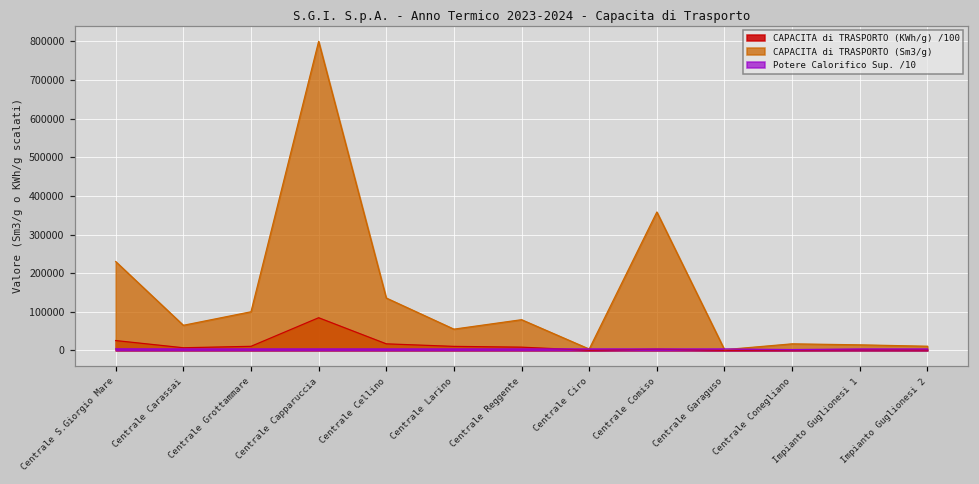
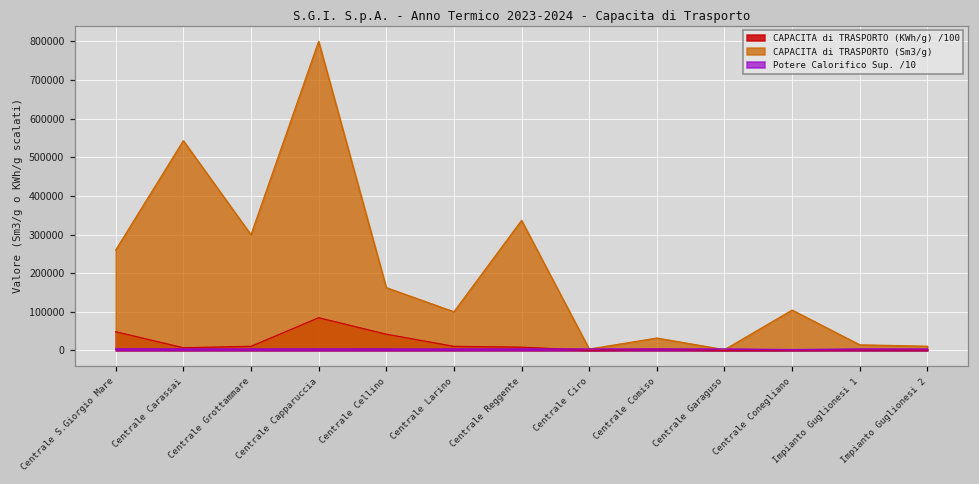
  {
    "CAPACITA di TRASPORTO (KWh/g) /100": {
-     "Centrale S.Giorgio Mare": 30000,
+     "Centrale S.Giorgio Mare": 50000,
      "Centrale Capparuccia": 80000,
-     "Centrale Cellino": 20000
+     "Centrale Cellino": 40000
    },
    "CAPACITA di TRASPORTO (Sm3/g)": {
-     "Centrale S.Giorgio Mare": 230000,
-     "Centrale Carassai": 70000,
-     "Centrale Grottammare": 100000,
+     "Centrale S.Giorgio Mare": 260000,
+     "Centrale Carassai": 540000,
+     "Centrale Grottammare": 300000,
      "Centrale Capparuccia": 800000,
-     "Centrale Cellino": 140000,
-     "Centrale Larino": 60000,
-     "Centrale Reggente": 80000,
-     "Centrale Comiso": 360000,
-     "Centrale Conegliano": 20000,
+     "Centrale Cellino": 160000,
+     "Centrale Larino": 100000,
+     "Centrale Reggente": 340000,
+     "Centrale Comiso": 30000,
+     "Centrale Conegliano": 100000,
      "Impianto Guglionesi 1": 10000
    },
    "Potere Calorifico Sup. /10": {
      "Centrale S.Giorgio Mare": 0,
      "Centrale Capparuccia": 0,
      "Centrale Cellino": 0
    }
  }
